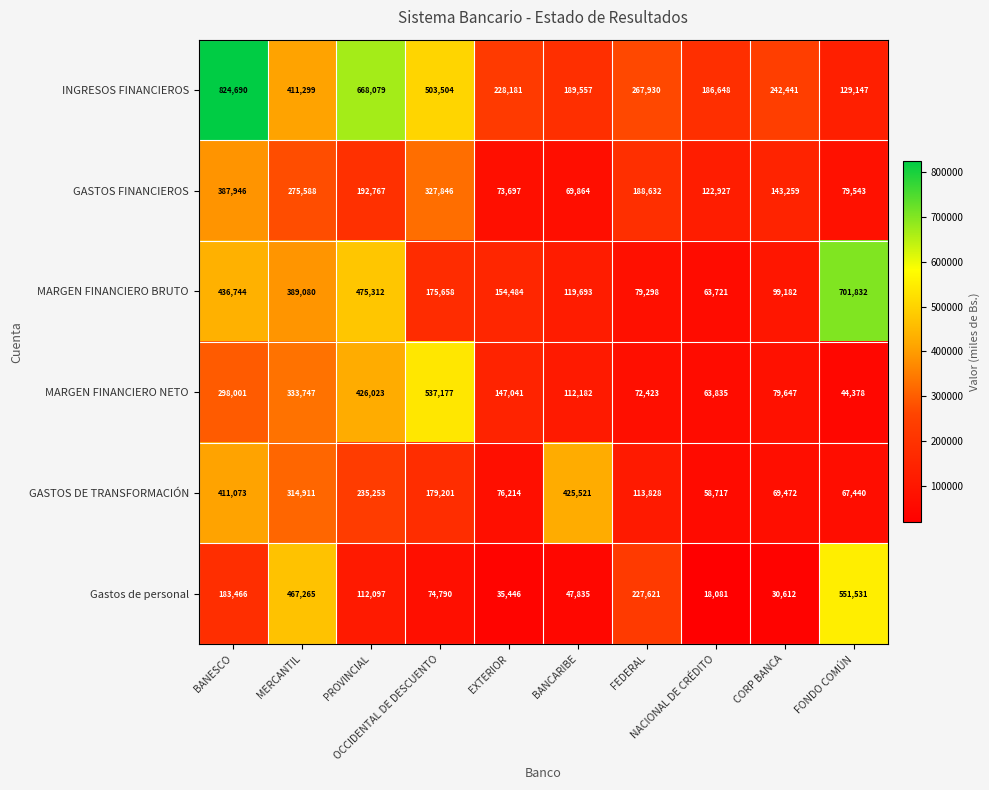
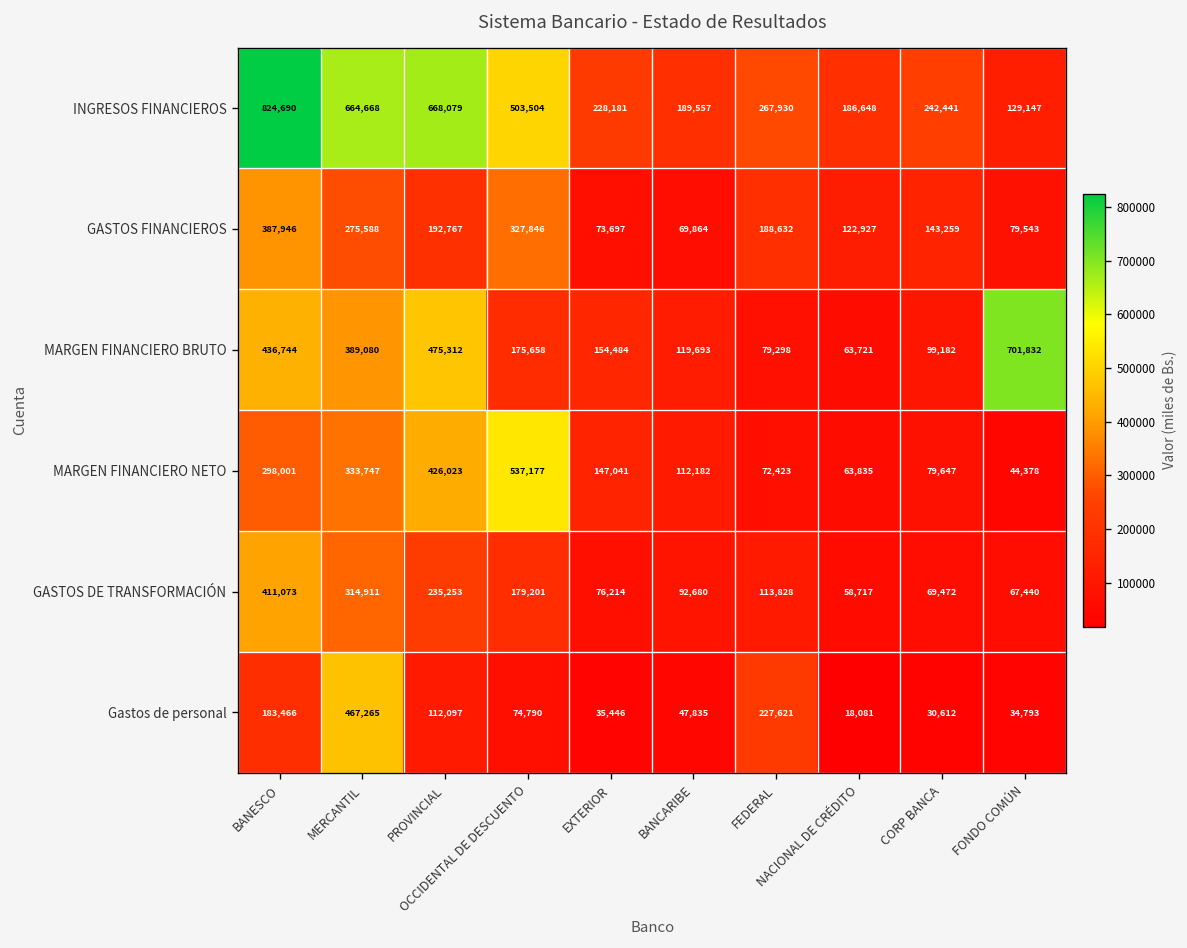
  {
    "INGRESOS FINANCIEROS": {
      "BANESCO": "824,690",
-     "MERCANTIL": "411,299",
+     "MERCANTIL": "664,668",
      "PROVINCIAL": "668,079",
      "OCCIDENTAL DE DESCUENTO": "503,504",
      "EXTERIOR": "228,181",
      "BANCARIBE": "189,557",
      "FEDERAL": "267,930",
      "NACIONAL DE CRÉDITO": "186,648",
      "CORP BANCA": "242,441",
      "FONDO COMÚN": "129,147"
    },
    "GASTOS FINANCIEROS": {
      "BANESCO": "387,946",
      "MERCANTIL": "275,588",
      "PROVINCIAL": "192,767",
      "OCCIDENTAL DE DESCUENTO": "327,846",
      "EXTERIOR": "73,697",
      "BANCARIBE": "69,864",
      "FEDERAL": "188,632",
      "NACIONAL DE CRÉDITO": "122,927",
      "CORP BANCA": "143,259",
      "FONDO COMÚN": "79,543"
    },
    "MARGEN FINANCIERO BRUTO": {
      "BANESCO": "436,744",
      "MERCANTIL": "389,080",
      "PROVINCIAL": "475,312",
      "OCCIDENTAL DE DESCUENTO": "175,658",
      "EXTERIOR": "154,484",
      "BANCARIBE": "119,693",
      "FEDERAL": "79,298",
      "NACIONAL DE CRÉDITO": "63,721",
      "CORP BANCA": "99,182",
      "FONDO COMÚN": "701,832"
    },
    "MARGEN FINANCIERO NETO": {
      "BANESCO": "298,001",
      "MERCANTIL": "333,747",
      "PROVINCIAL": "426,023",
      "OCCIDENTAL DE DESCUENTO": "537,177",
      "EXTERIOR": "147,041",
      "BANCARIBE": "112,182",
      "FEDERAL": "72,423",
      "NACIONAL DE CRÉDITO": "63,835",
      "CORP BANCA": "79,647",
      "FONDO COMÚN": "44,378"
    },
    "GASTOS DE TRANSFORMACIÓN": {
      "BANESCO": "411,073",
      "MERCANTIL": "314,911",
      "PROVINCIAL": "235,253",
      "OCCIDENTAL DE DESCUENTO": "179,201",
      "EXTERIOR": "76,214",
-     "BANCARIBE": "425,521",
+     "BANCARIBE": "92,680",
      "FEDERAL": "113,828",
      "NACIONAL DE CRÉDITO": "58,717",
      "CORP BANCA": "69,472",
      "FONDO COMÚN": "67,440"
    },
    "Gastos de personal": {
      "BANESCO": "183,466",
      "MERCANTIL": "467,265",
      "PROVINCIAL": "112,097",
      "OCCIDENTAL DE DESCUENTO": "74,790",
      "EXTERIOR": "35,446",
      "BANCARIBE": "47,835",
      "FEDERAL": "227,621",
      "NACIONAL DE CRÉDITO": "18,081",
      "CORP BANCA": "30,612",
-     "FONDO COMÚN": "551,531"
+     "FONDO COMÚN": "34,793"
    }
  }
